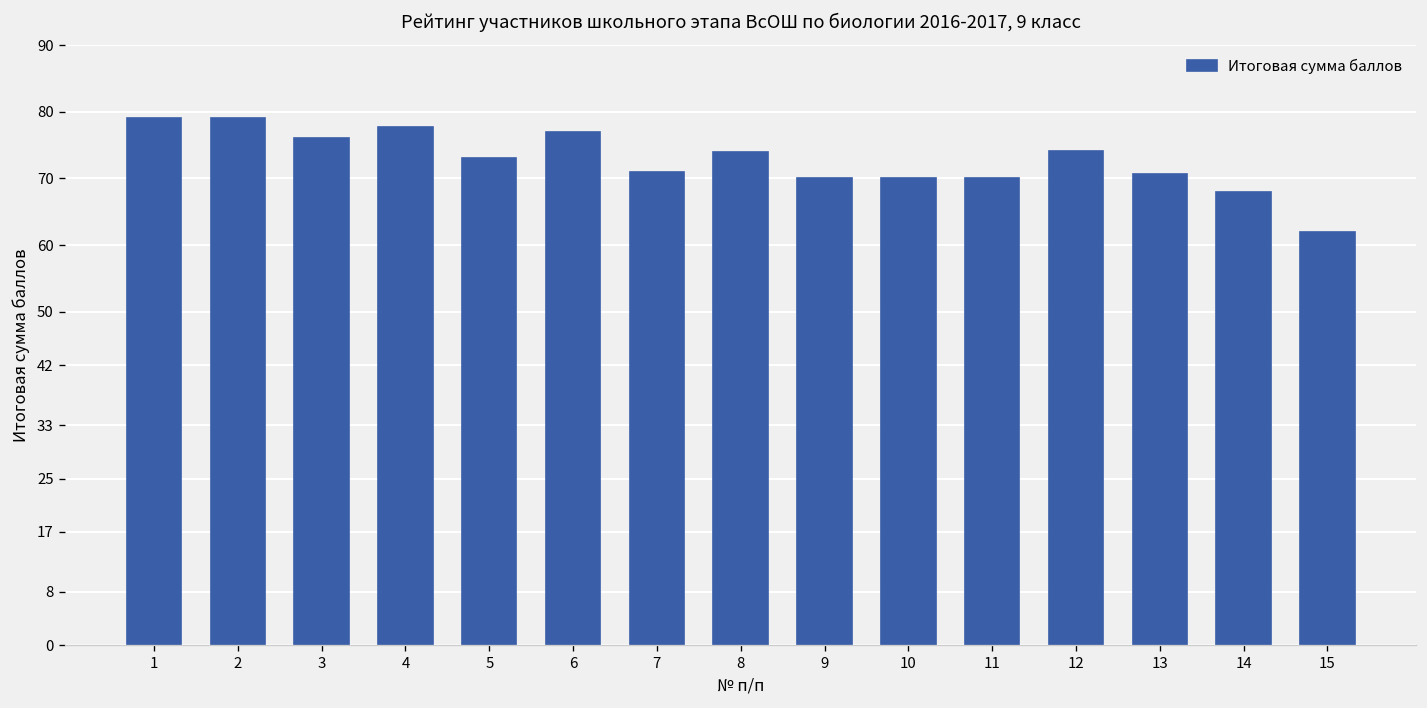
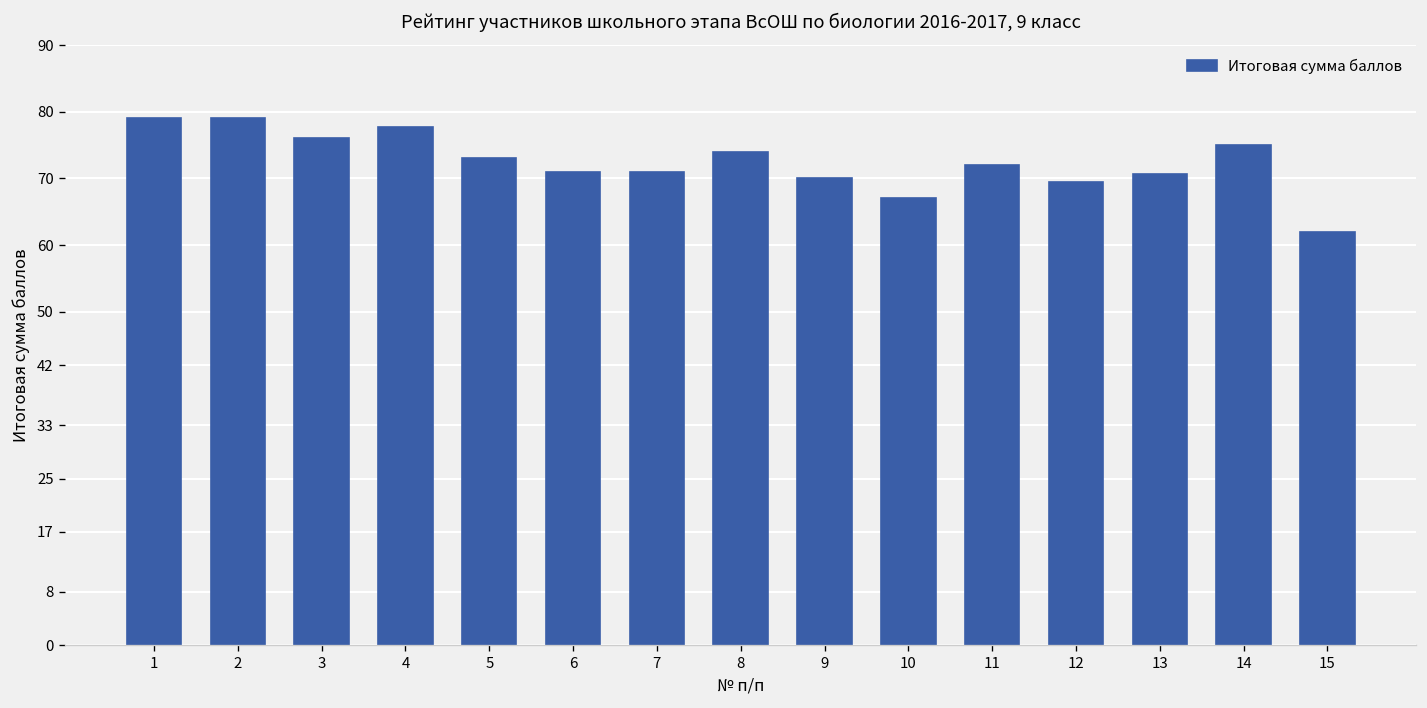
  {
    "1": 79,
    "2": 79,
    "3": 76,
    "4": 78,
    "5": 73,
-   "6": 77,
+   "6": 71,
    "7": 71,
    "8": 74,
    "9": 70,
-   "10": 70,
-   "11": 70,
-   "12": 74,
+   "10": 67,
+   "11": 72,
+   "12": 70,
    "13": 71,
-   "14": 68,
+   "14": 75,
    "15": 62
  }
